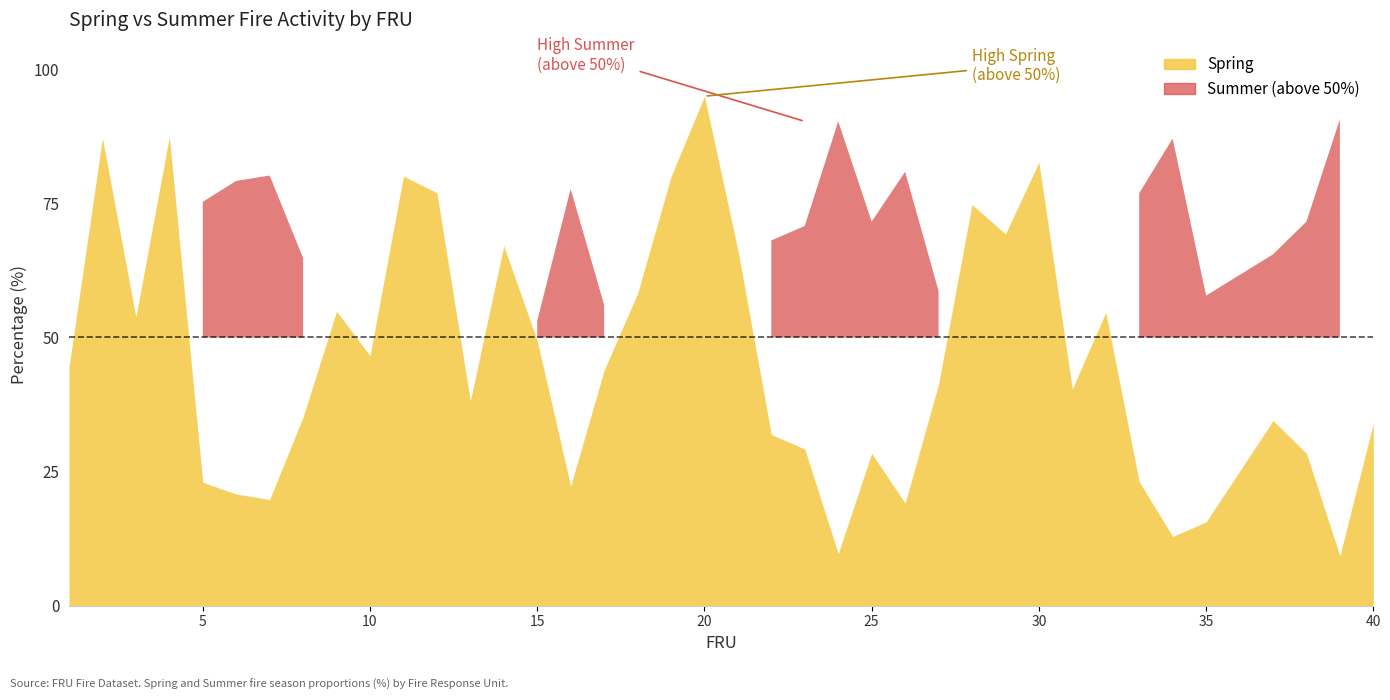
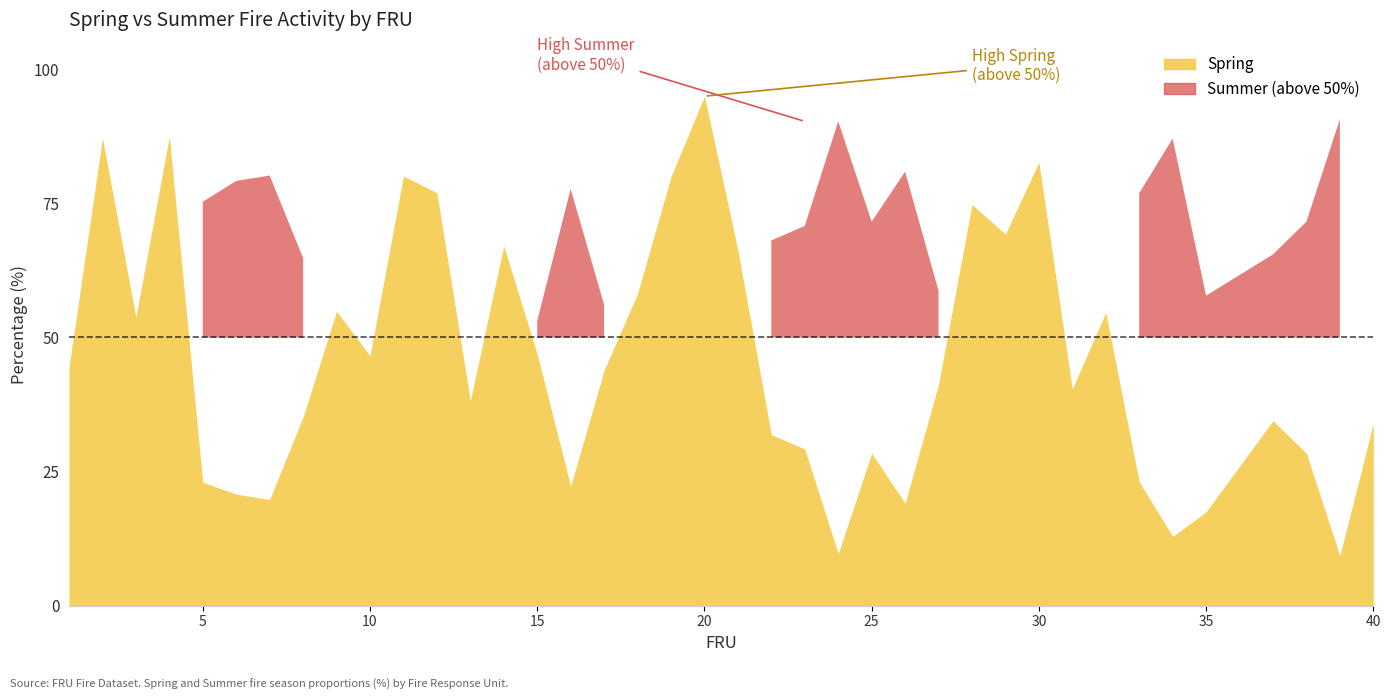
  {
    "5": 23,
    "10": 47,
-   "15": 49,
+   "15": 47,
    "25": 28,
    "30": 83,
-   "35": 16,
+   "35": 18,
    "40": 34
  }
